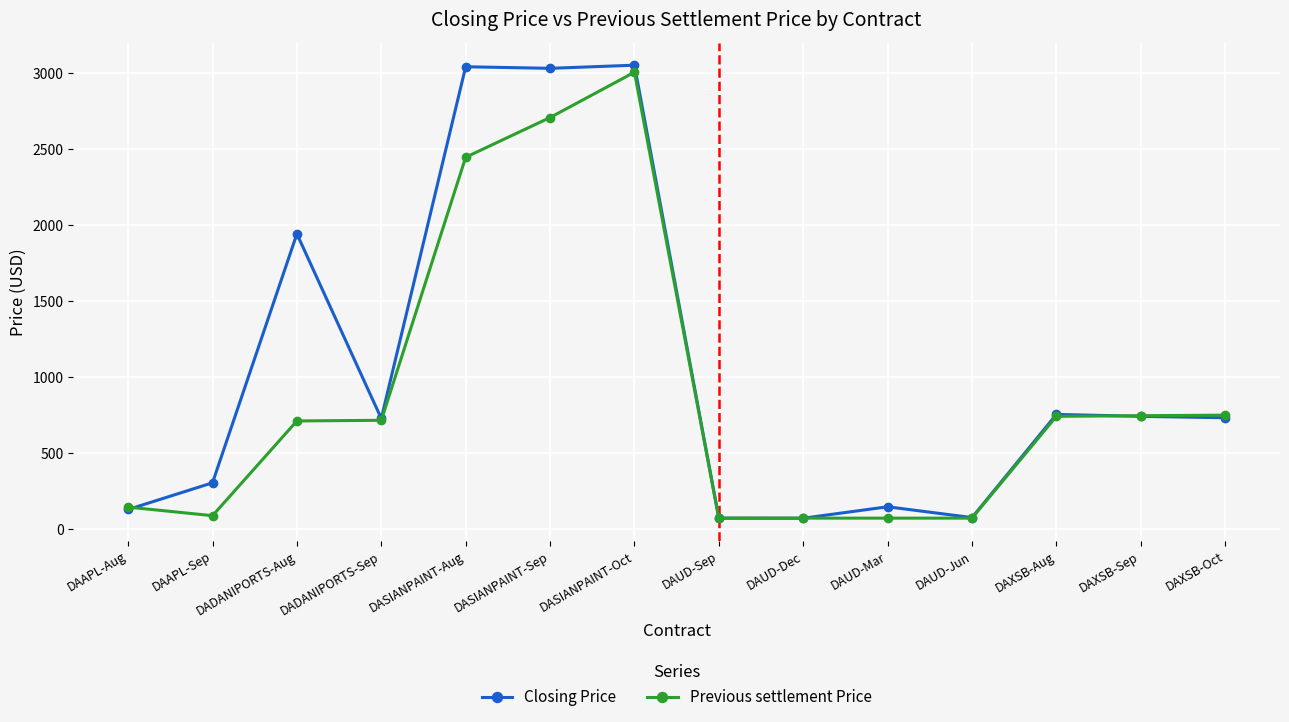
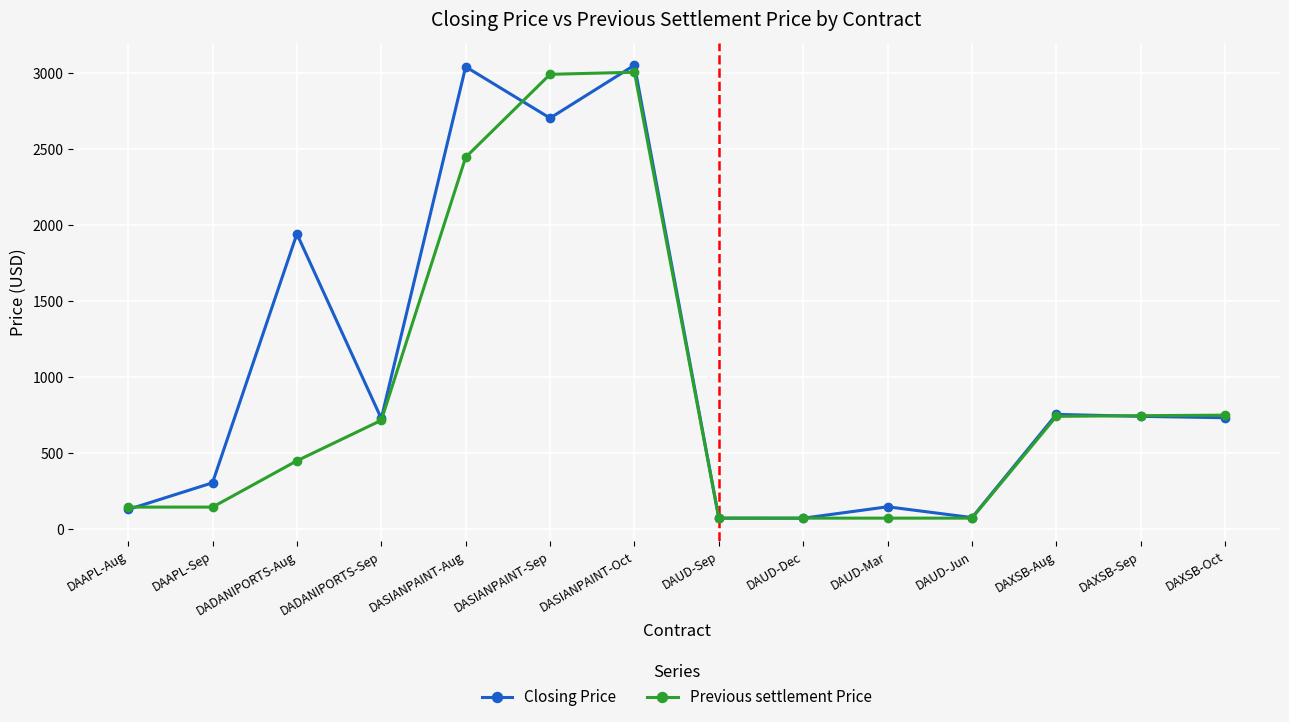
  {
    "Closing Price": {
      "DAAPL-Sep": 310,
      "DADANIPORTS-Aug": 1940,
      "DASIANPAINT-Aug": 3040,
-     "DASIANPAINT-Sep": 3030,
+     "DASIANPAINT-Sep": 2710,
      "DASIANPAINT-Oct": 3050,
      "DAUD-Mar": 150,
      "DAXSB-Oct": 730
    },
    "Previous settlement Price": {
-     "DAAPL-Sep": 90,
-     "DADANIPORTS-Aug": 710,
+     "DAAPL-Sep": 150,
+     "DADANIPORTS-Aug": 450,
      "DASIANPAINT-Aug": 2450,
-     "DASIANPAINT-Sep": 2710,
+     "DASIANPAINT-Sep": 2990,
      "DASIANPAINT-Oct": 3010,
      "DAUD-Mar": 70,
      "DAXSB-Oct": 750
    }
  }
